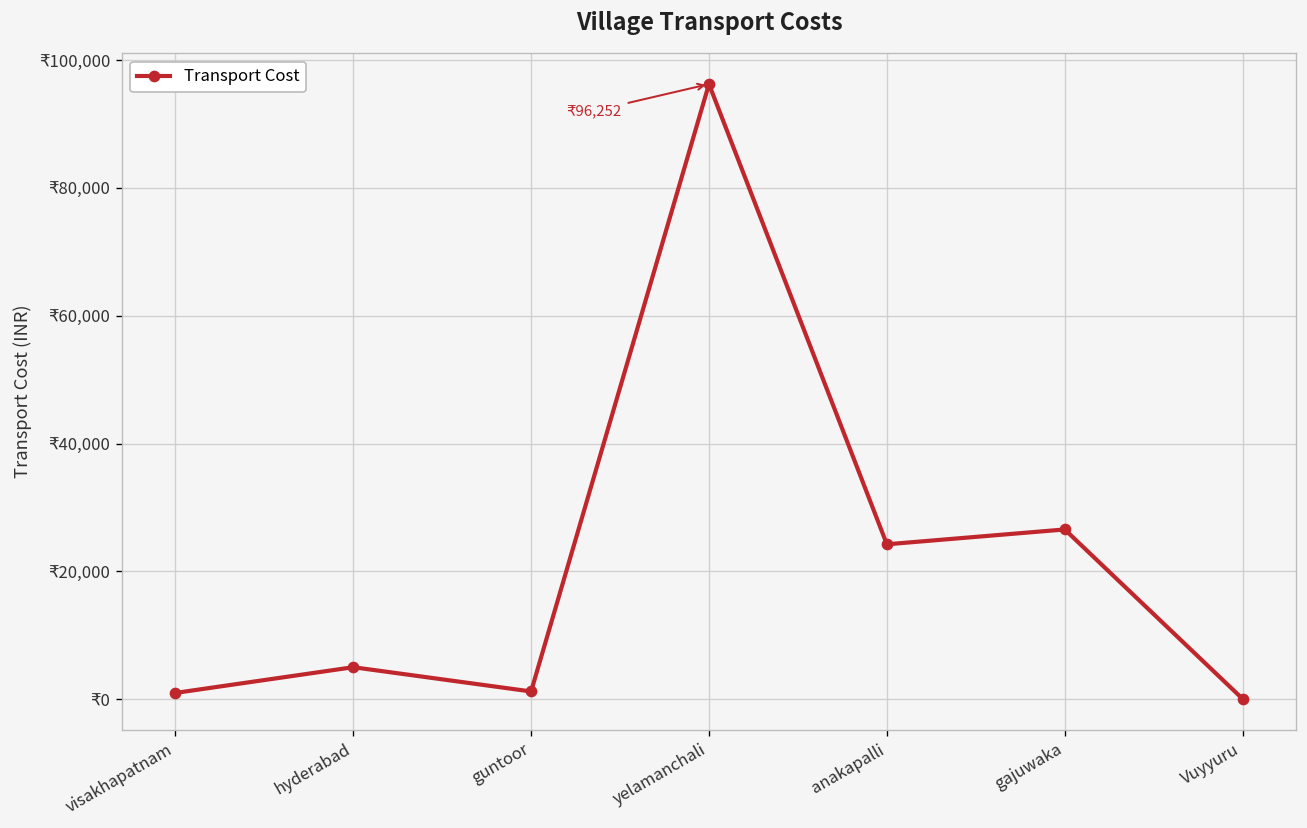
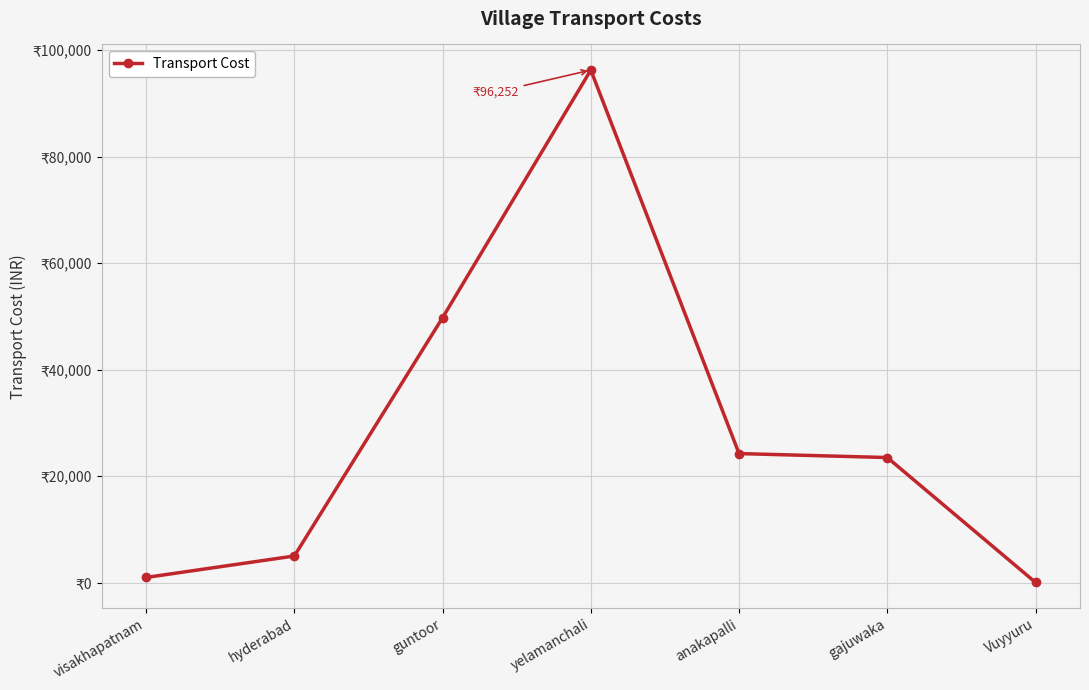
  {
    "visakhapatnam": "₹1,000",
    "hyderabad": "₹5,000",
-   "guntoor": "₹1,000",
+   "guntoor": "₹50,000",
    "anakapalli": "₹24,000",
-   "gajuwaka": "₹27,000",
+   "gajuwaka": "₹23,000",
    "Vuyyuru": "₹0"
  }
